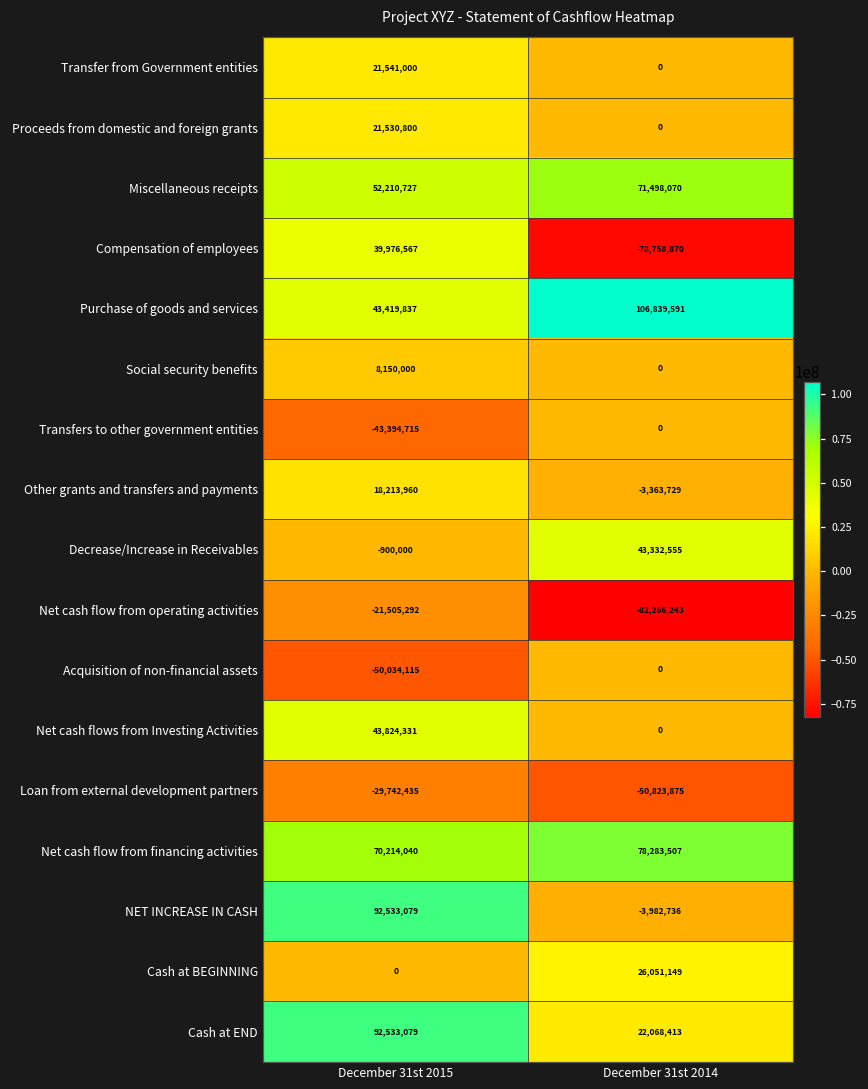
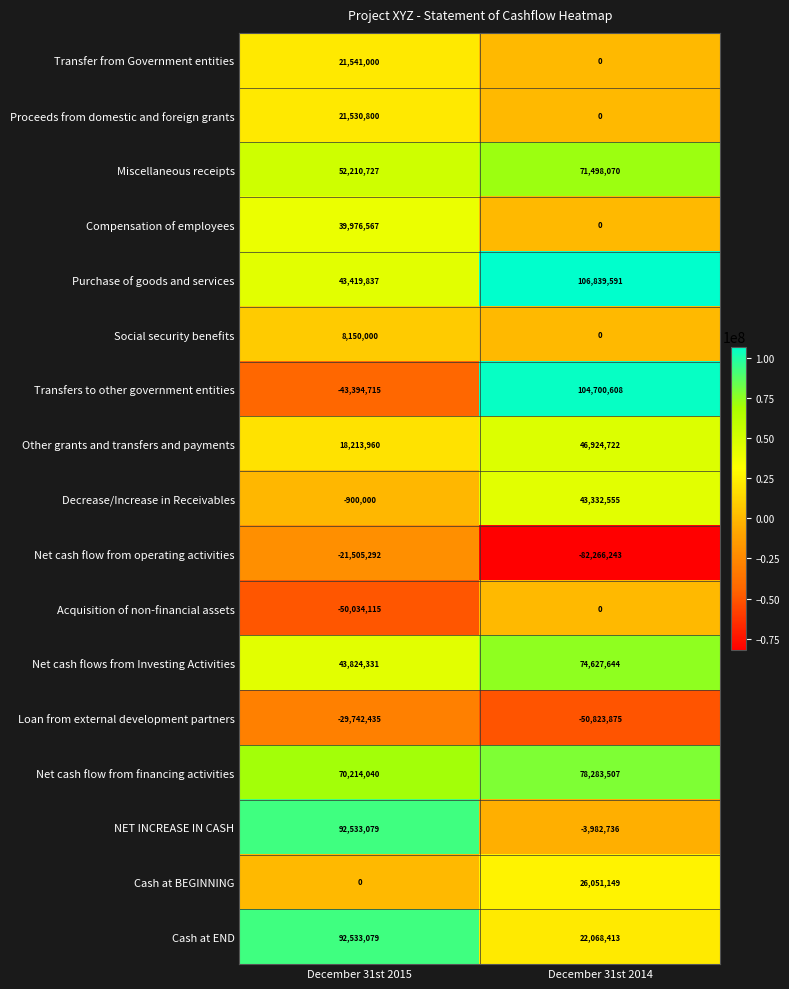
  {
    "Transfer from Government entities": {
      "December 31st 2015": "21,541,000",
      "December 31st 2014": "0"
    },
    "Proceeds from domestic and foreign grants": {
      "December 31st 2015": "21,530,800",
      "December 31st 2014": "0"
    },
    "Miscellaneous receipts": {
      "December 31st 2015": "52,210,727",
      "December 31st 2014": "71,498,070"
    },
    "Compensation of employees": {
      "December 31st 2015": "39,976,567",
-     "December 31st 2014": "-78,758,870"
+     "December 31st 2014": "0"
    },
    "Purchase of goods and services": {
      "December 31st 2015": "43,419,837",
      "December 31st 2014": "106,839,591"
    },
    "Social security benefits": {
      "December 31st 2015": "8,150,000",
      "December 31st 2014": "0"
    },
    "Transfers to other government entities": {
      "December 31st 2015": "-43,394,715",
-     "December 31st 2014": "0"
+     "December 31st 2014": "104,700,608"
    },
    "Other grants and transfers and payments": {
      "December 31st 2015": "18,213,960",
-     "December 31st 2014": "-3,363,729"
+     "December 31st 2014": "46,924,722"
    },
    "Decrease/Increase in Receivables": {
      "December 31st 2015": "-900,000",
      "December 31st 2014": "43,332,555"
    },
    "Net cash flow from operating activities": {
      "December 31st 2015": "-21,505,292",
      "December 31st 2014": "-82,266,243"
    },
    "Acquisition of non-financial assets": {
      "December 31st 2015": "-50,034,115",
      "December 31st 2014": "0"
    },
    "Net cash flows from Investing Activities": {
      "December 31st 2015": "43,824,331",
-     "December 31st 2014": "0"
+     "December 31st 2014": "74,627,644"
    },
    "Loan from external development partners": {
      "December 31st 2015": "-29,742,435",
      "December 31st 2014": "-50,823,875"
    },
    "Net cash flow from financing activities": {
      "December 31st 2015": "70,214,040",
      "December 31st 2014": "78,283,507"
    },
    "NET INCREASE IN CASH": {
      "December 31st 2015": "92,533,079",
      "December 31st 2014": "-3,982,736"
    },
    "Cash at BEGINNING": {
      "December 31st 2015": "0",
      "December 31st 2014": "26,051,149"
    },
    "Cash at END": {
      "December 31st 2015": "92,533,079",
      "December 31st 2014": "22,068,413"
    }
  }
